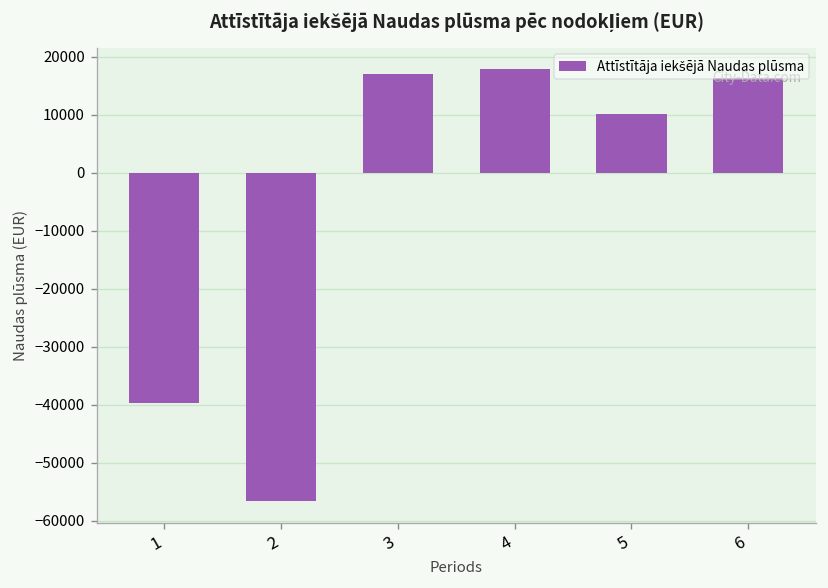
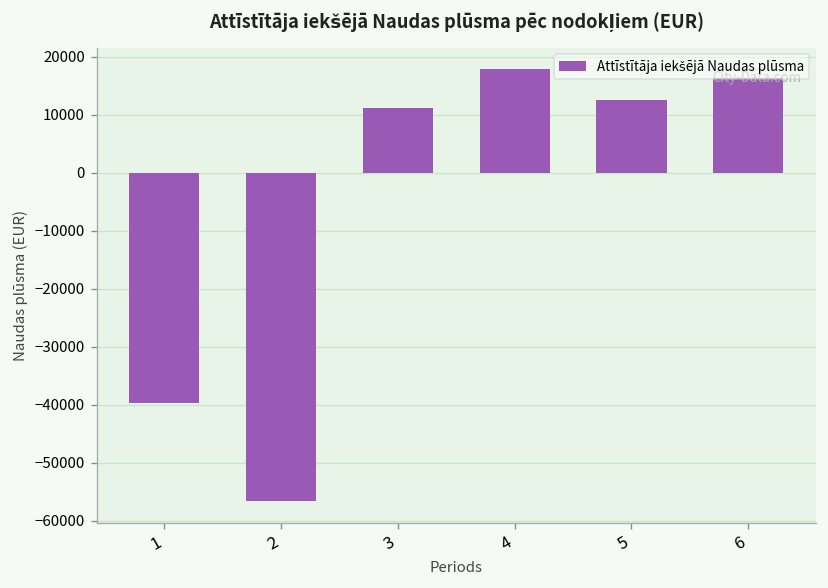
  {
    "1": -40000,
    "2": -57000,
-   "3": 17000,
+   "3": 11000,
    "4": 18000,
-   "5": 10000,
+   "5": 13000,
    "6": 16000
  }
